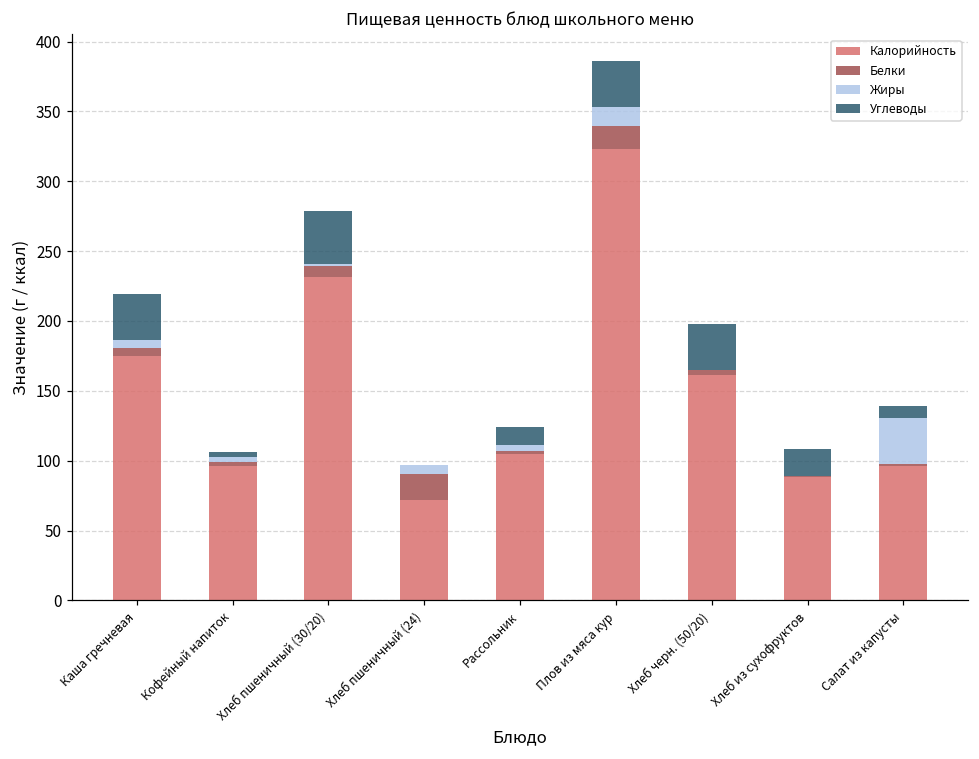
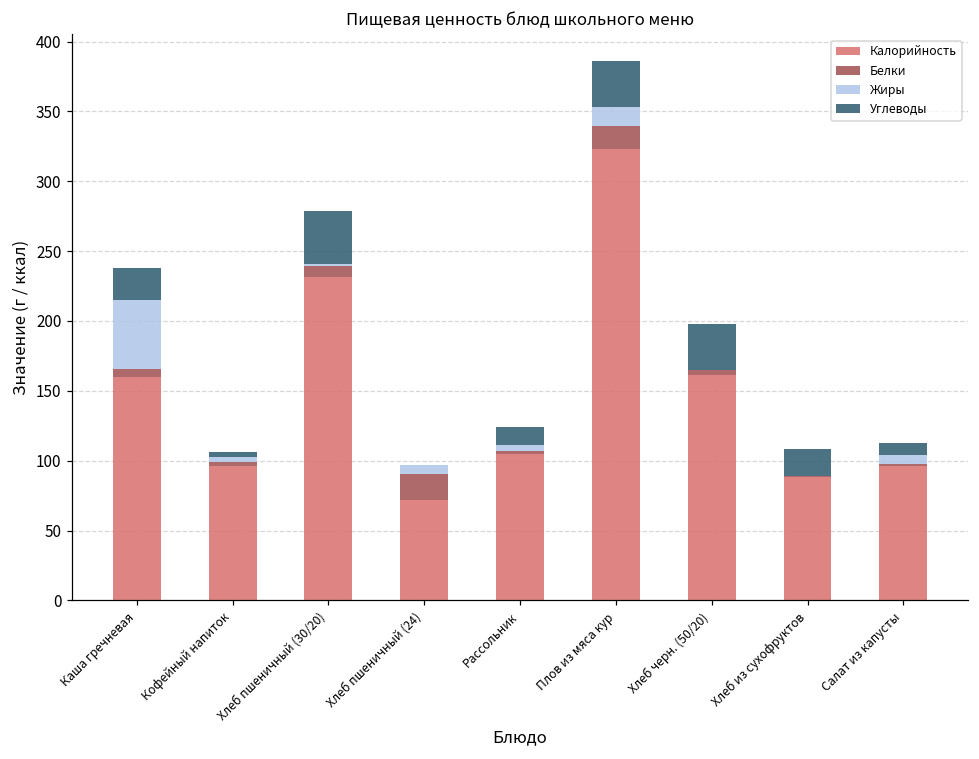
  {
    "Калорийность": {
-     "Каша гречневая": 175,
+     "Каша гречневая": 160,
      "Кофейный напиток": 96,
      "Хлеб пшеничный (30/20)": 231,
      "Хлеб пшеничный (24)": 72,
      "Рассольник": 105,
      "Плов из мяса кур": 323,
      "Хлеб черн. (50/20)": 162,
      "Хлеб из сухофруктов": 88,
      "Салат из капусты": 96
    },
    "Белки": {
      "Каша гречневая": 6,
      "Кофейный напиток": 3,
      "Хлеб пшеничный (30/20)": 8,
      "Хлеб пшеничный (24)": 19,
      "Рассольник": 2,
      "Плов из мяса кур": 16,
      "Хлеб черн. (50/20)": 3
    },
    "Жиры": {
-     "Каша гречневая": 6,
+     "Каша гречневая": 50,
      "Кофейный напиток": 3,
      "Хлеб пшеничный (24)": 6,
      "Рассольник": 4,
      "Плов из мяса кур": 13,
-     "Салат из капусты": 33
+     "Салат из капусты": 6
    },
    "Углеводы": {
-     "Каша гречневая": 32,
+     "Каша гречневая": 23,
      "Кофейный напиток": 4,
      "Хлеб пшеничный (30/20)": 38,
      "Хлеб пшеничный (24)": 0,
      "Рассольник": 13,
      "Плов из мяса кур": 33,
      "Хлеб черн. (50/20)": 33,
      "Хлеб из сухофруктов": 20,
      "Салат из капусты": 9
    }
  }
